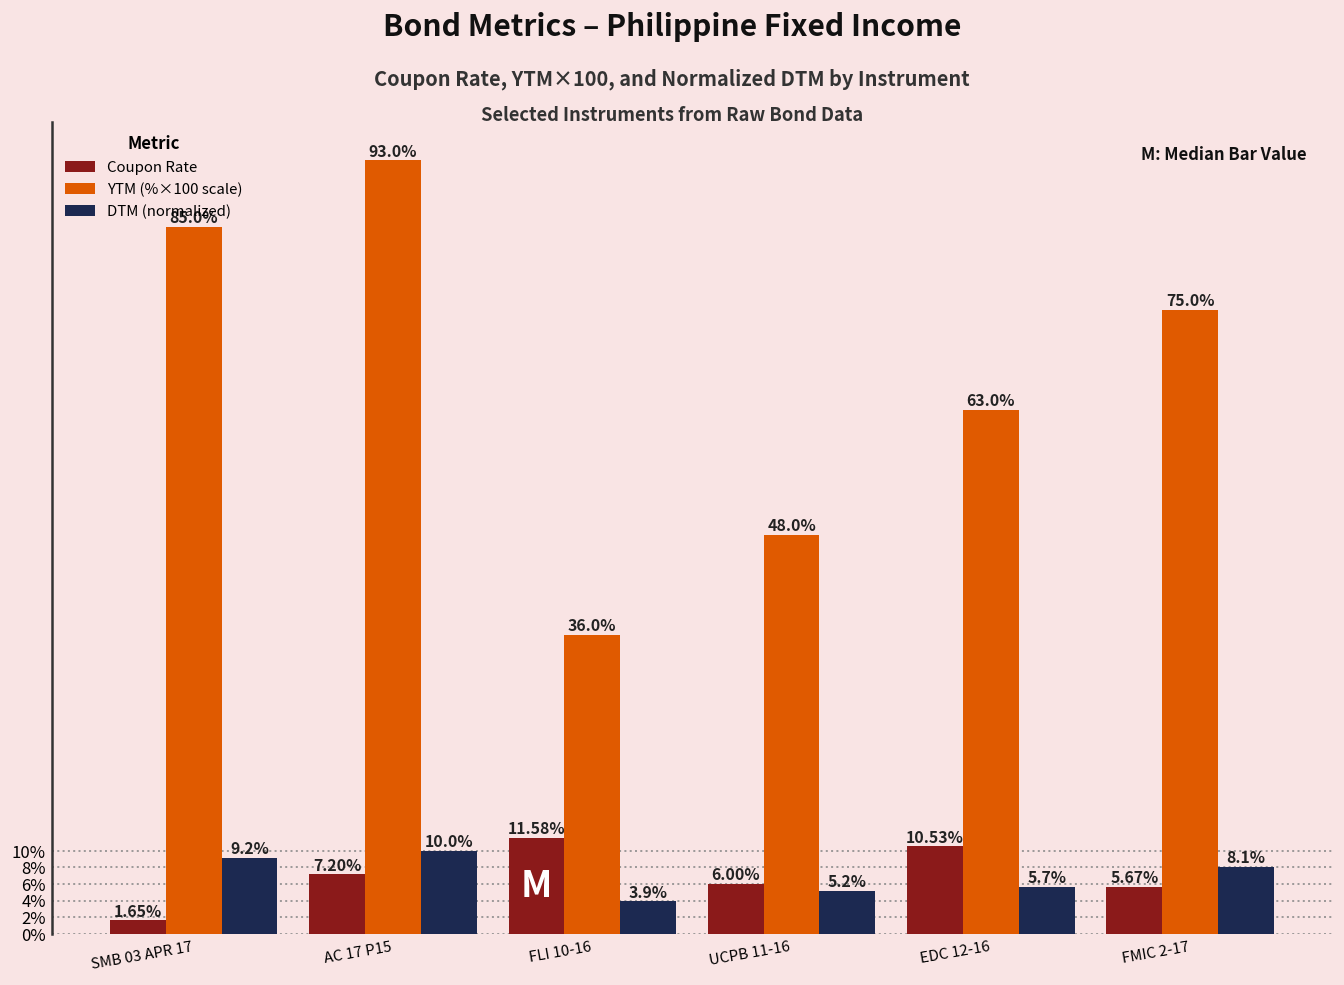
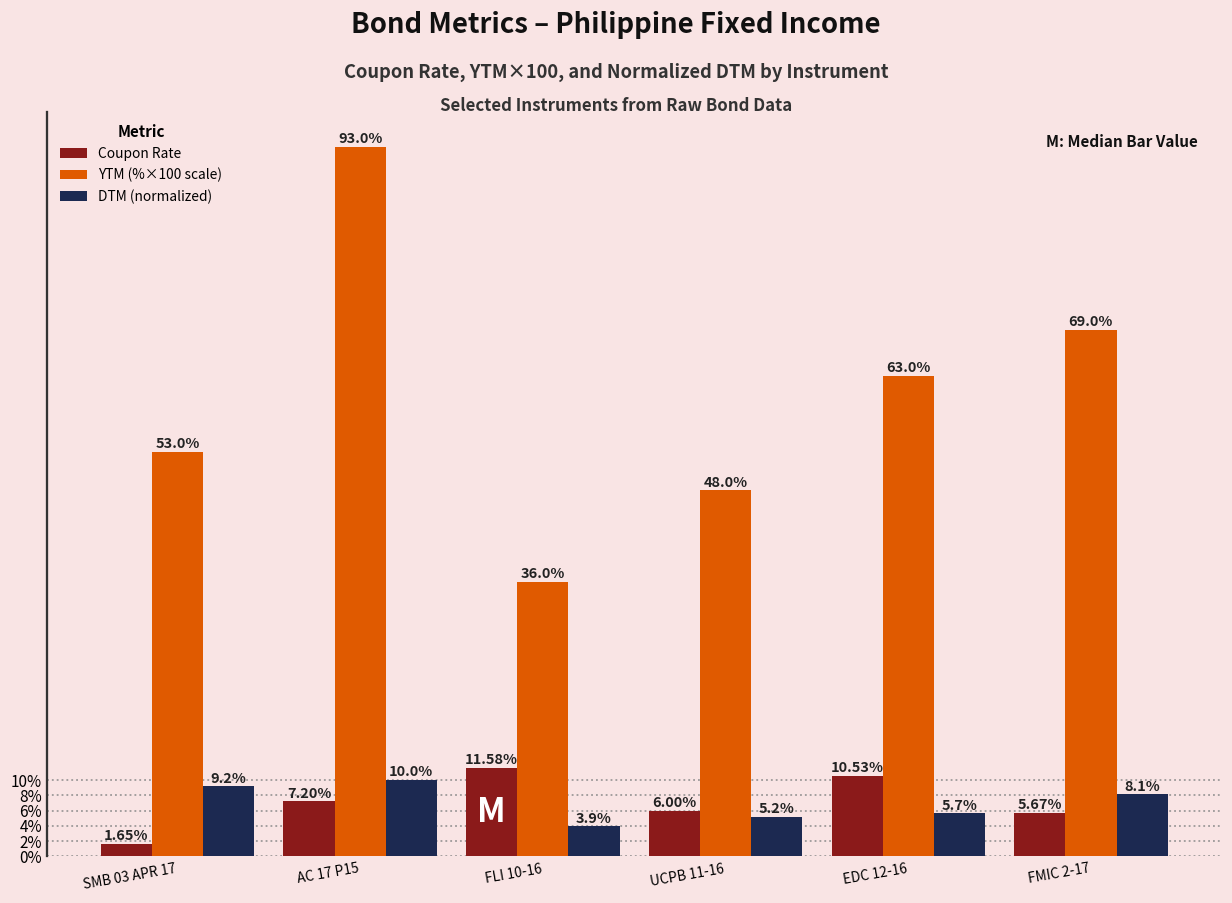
  {
    "Coupon Rate": {
      "SMB 03 APR 17": "1.65%",
      "AC 17 P15": "7.20%",
      "FLI 10-16": "11.58%",
      "UCPB 11-16": "6.00%",
      "EDC 12-16": "10.53%",
      "FMIC 2-17": "5.67%"
    },
    "YTM (%×100 scale)": {
-     "SMB 03 APR 17": "85.0%",
+     "SMB 03 APR 17": "53.0%",
      "AC 17 P15": "93.0%",
      "FLI 10-16": "36.0%",
      "UCPB 11-16": "48.0%",
      "EDC 12-16": "63.0%",
-     "FMIC 2-17": "75.0%"
+     "FMIC 2-17": "69.0%"
    },
    "DTM (normalized)": {
      "SMB 03 APR 17": "9.2%",
      "AC 17 P15": "10.0%",
      "FLI 10-16": "3.9%",
      "UCPB 11-16": "5.2%",
      "EDC 12-16": "5.7%",
      "FMIC 2-17": "8.1%"
    }
  }
